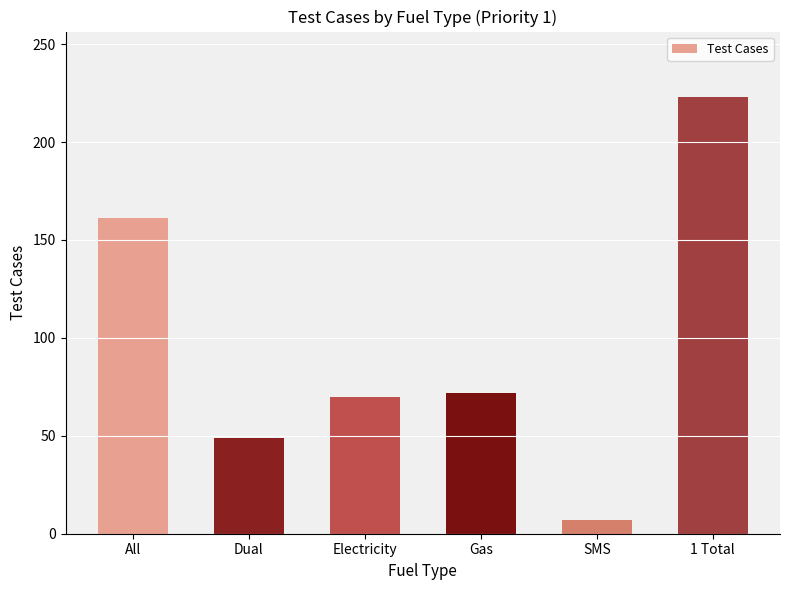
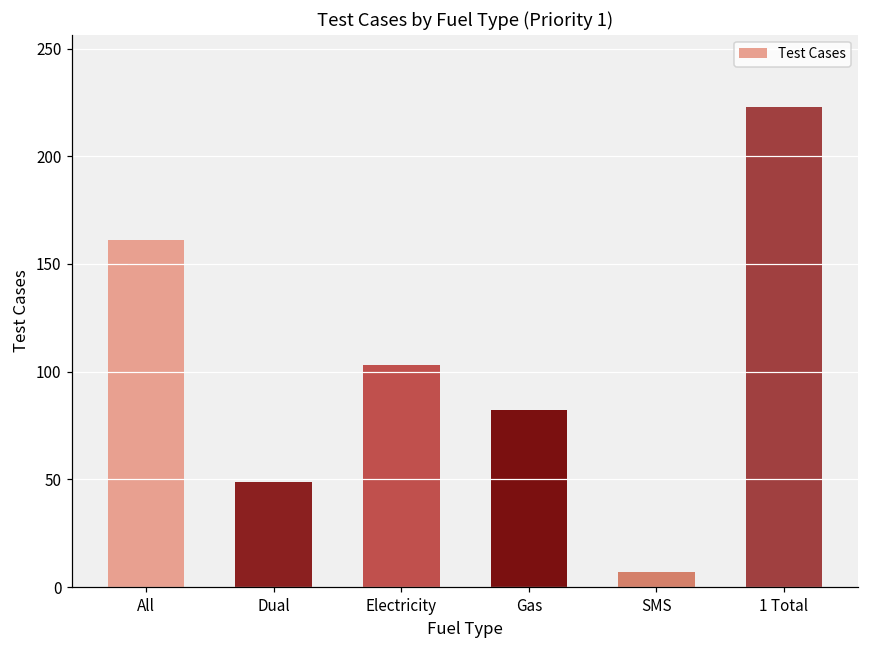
  {
    "All": 161,
    "Dual": 49,
-   "Electricity": 70,
-   "Gas": 72,
+   "Electricity": 103,
+   "Gas": 82,
    "SMS": 7,
    "1 Total": 223
  }
